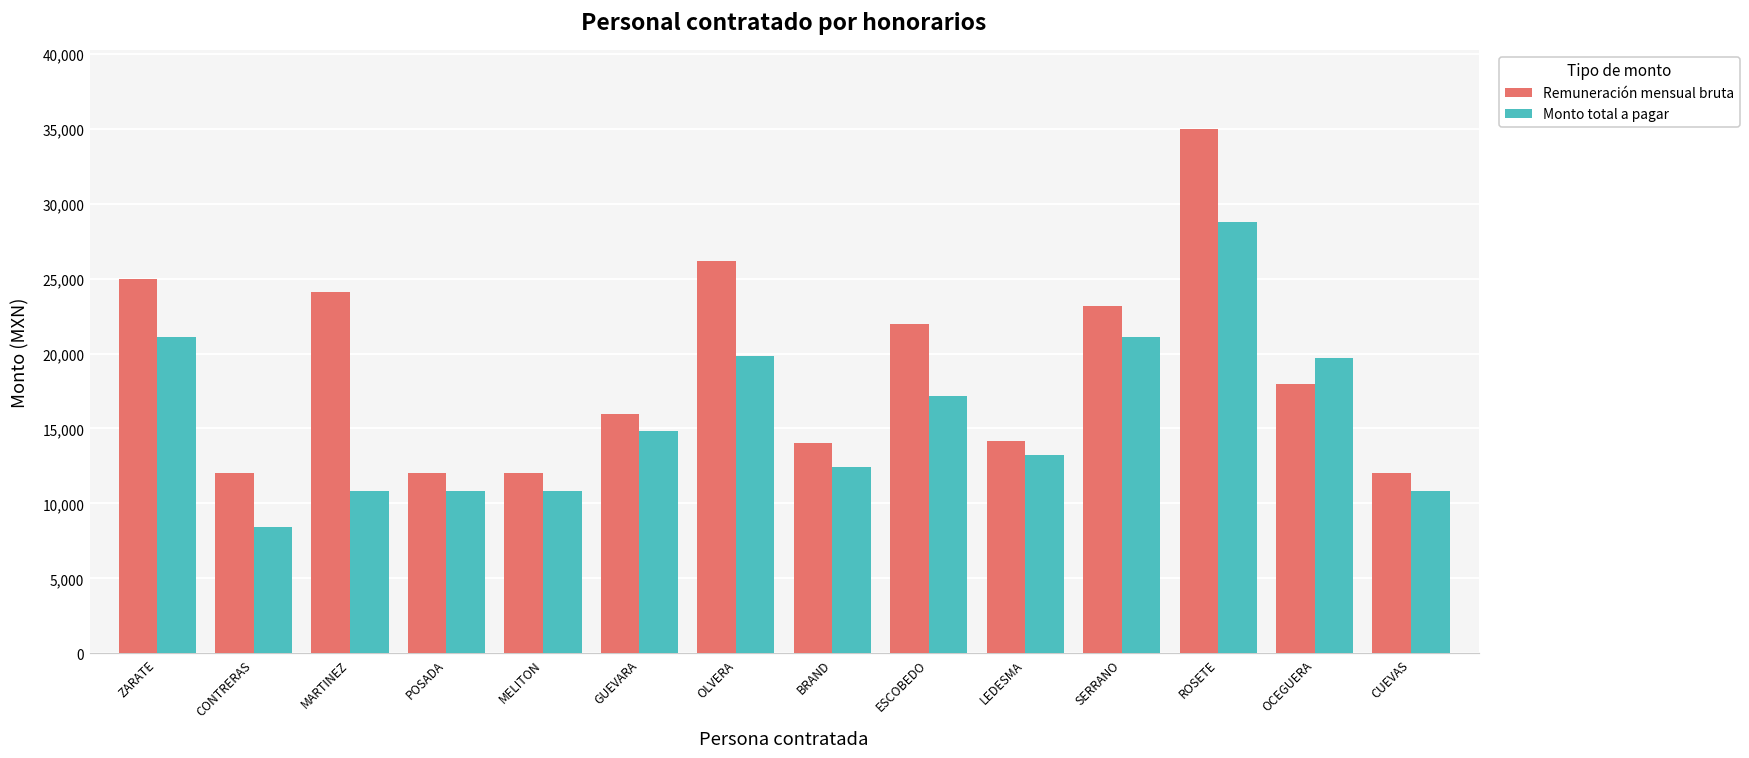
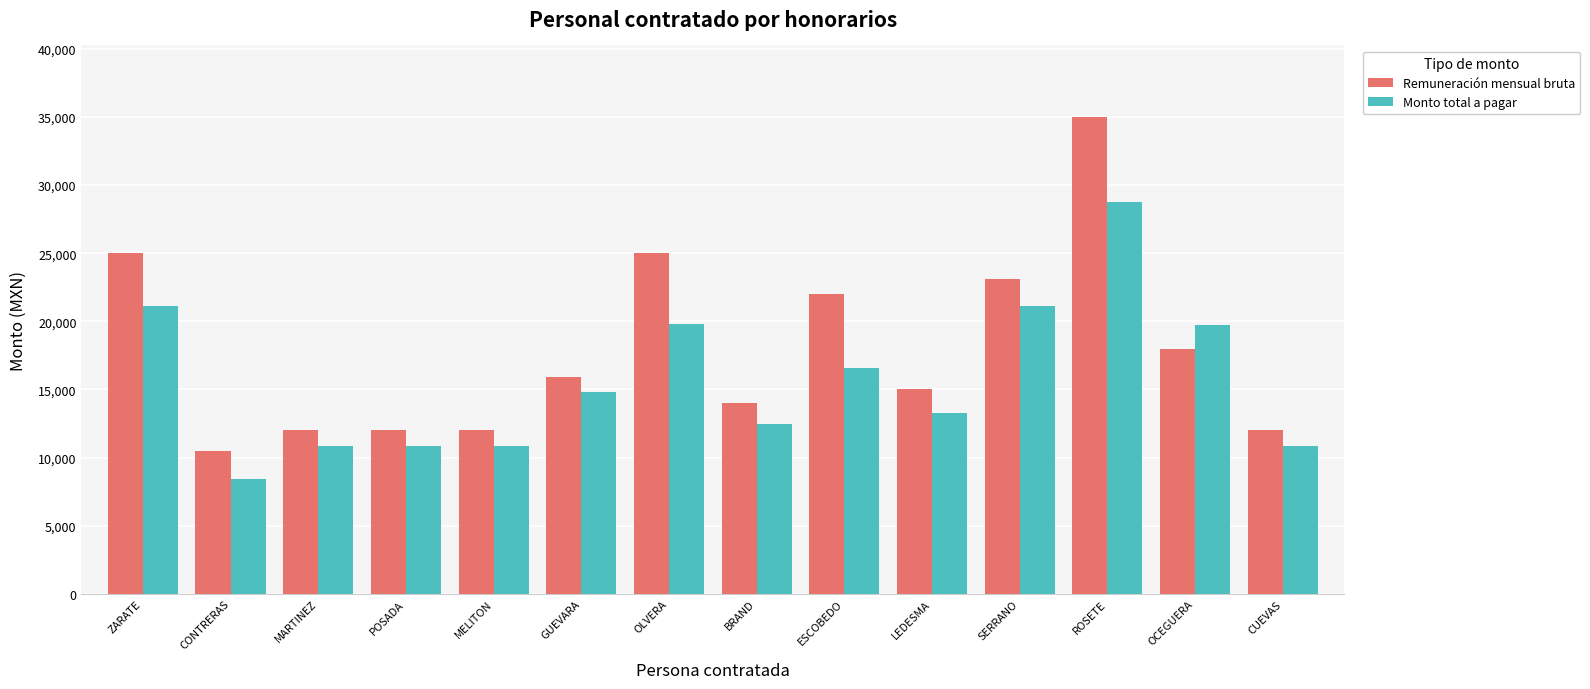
  {
    "Remuneración mensual bruta": {
      "ZARATE": "25,000",
-     "CONTRERAS": "12,000",
-     "MARTINEZ": "24,100",
+     "CONTRERAS": "10,500",
+     "MARTINEZ": "12,000",
      "POSADA": "12,000",
      "MELITON": "12,000",
      "GUEVARA": "15,900",
-     "OLVERA": "26,200",
+     "OLVERA": "25,000",
      "BRAND": "14,000",
      "ESCOBEDO": "22,000",
-     "LEDESMA": "14,200",
+     "LEDESMA": "15,000",
      "SERRANO": "23,100",
      "ROSETE": "35,000",
      "OCEGUERA": "18,000",
      "CUEVAS": "12,000"
    },
    "Monto total a pagar": {
      "ZARATE": "21,100",
      "CONTRERAS": "8,400",
      "MARTINEZ": "10,800",
      "POSADA": "10,800",
      "MELITON": "10,800",
      "GUEVARA": "14,800",
      "OLVERA": "19,800",
      "BRAND": "12,500",
-     "ESCOBEDO": "17,200",
+     "ESCOBEDO": "16,500",
      "LEDESMA": "13,200",
      "SERRANO": "21,100",
      "ROSETE": "28,800",
      "OCEGUERA": "19,700",
      "CUEVAS": "10,800"
    }
  }
